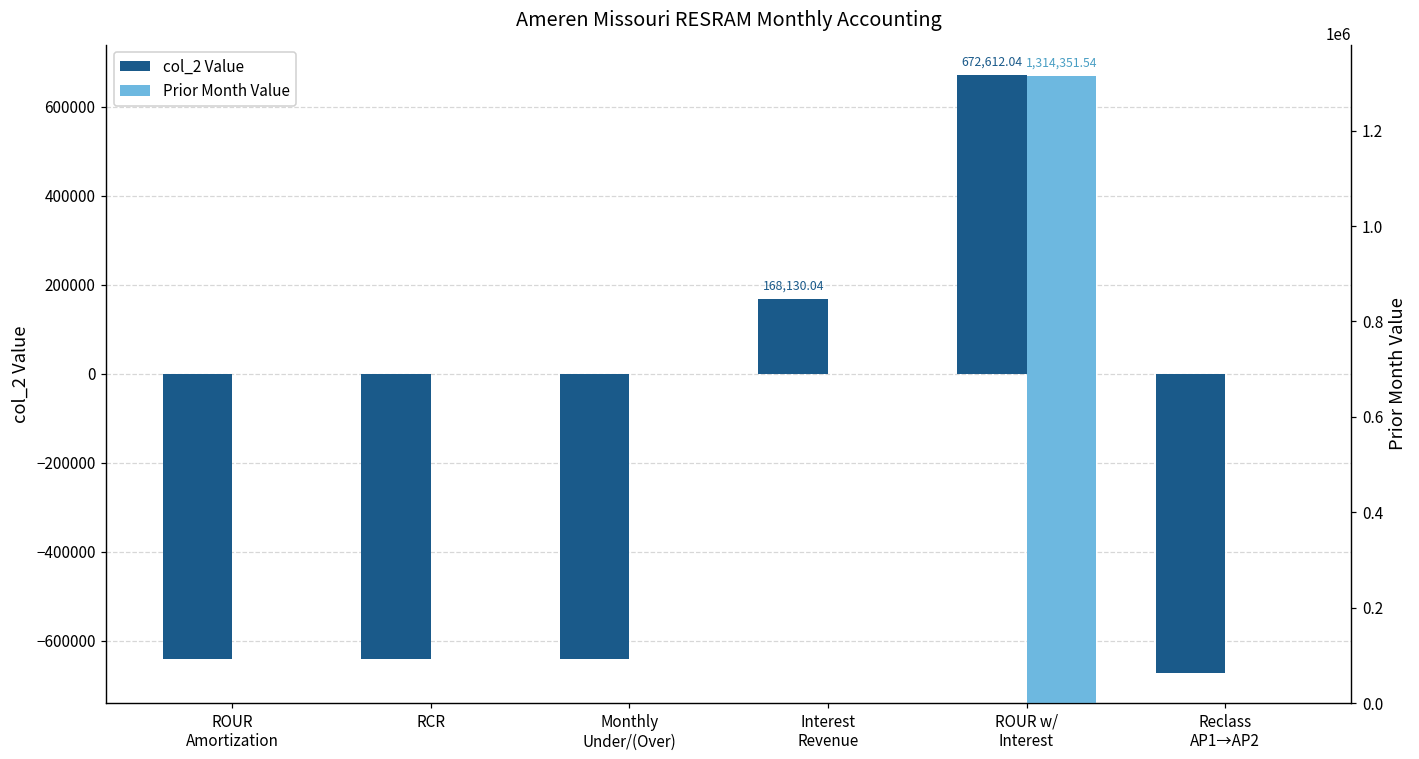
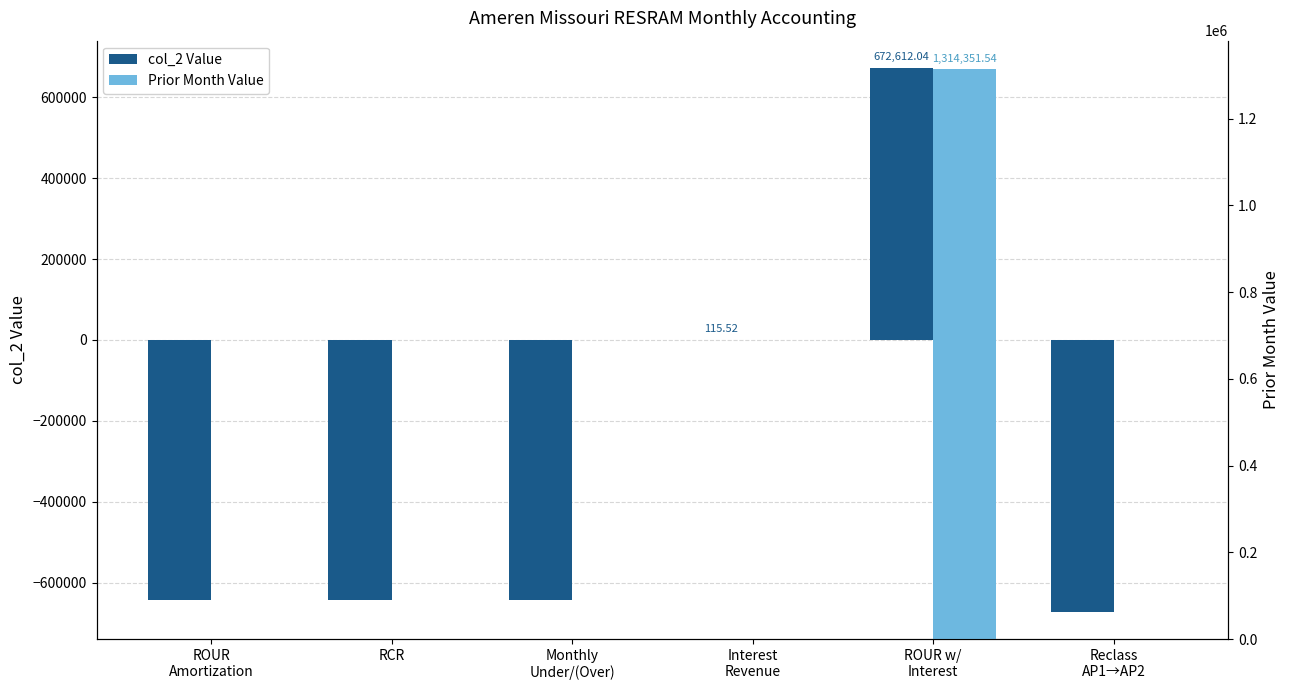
  {
    "col_2 Value": {
-     "Interest Revenue": "168,130.04",
+     "Interest Revenue": "115.52",
      "ROUR w/ Interest": "672,612.04"
    },
    "Prior Month Value": {
      "ROUR w/ Interest": "1,314,351.54"
    }
  }
